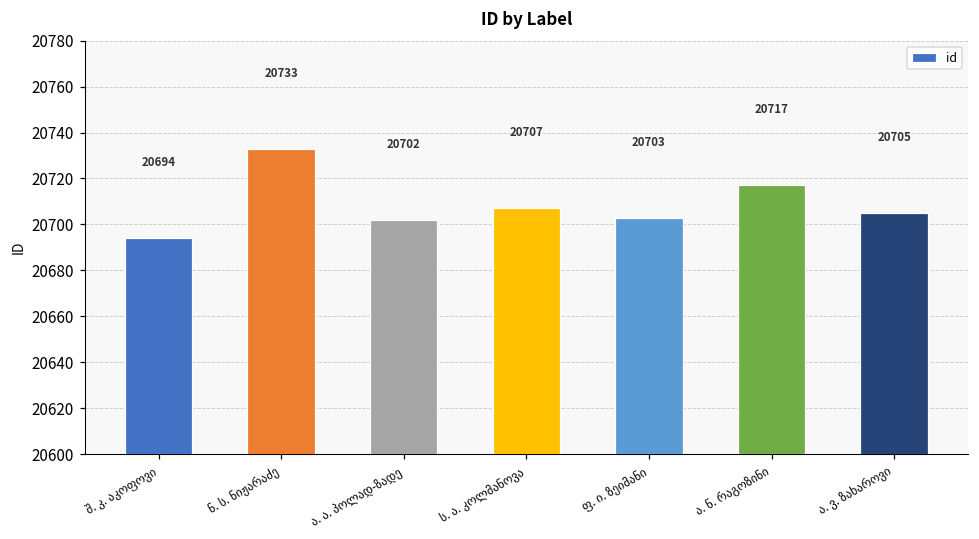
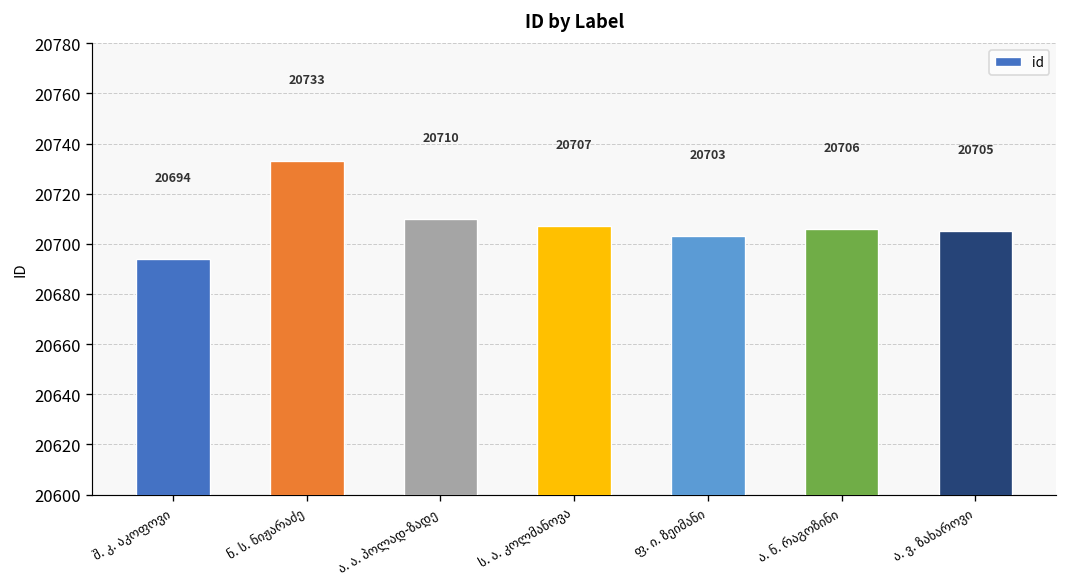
  {
-   "ა. ა. პოლად-ზადე": 20702,
-   "ა. ნ. რაგოზინი": 20717
+   "ა. ა. პოლად-ზადე": 20710,
+   "ა. ნ. რაგოზინი": 20706
  }
